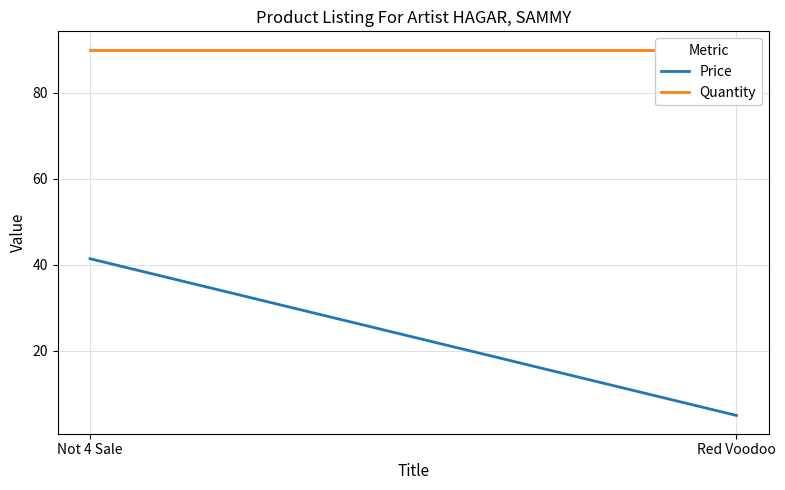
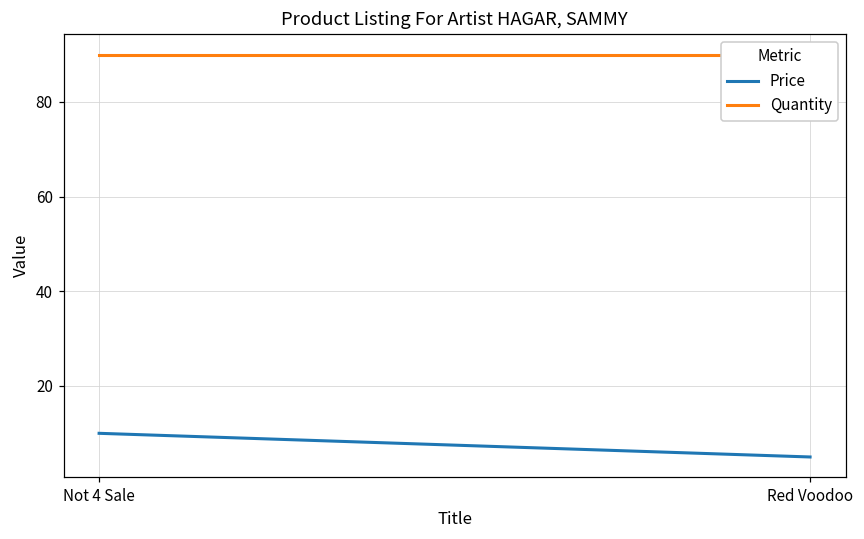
  {
    "Price": {
-     "Not 4 Sale": 41,
+     "Not 4 Sale": 10,
      "Red Voodoo": 5
    },
    "Quantity": {
      "Not 4 Sale": 90
    }
  }
